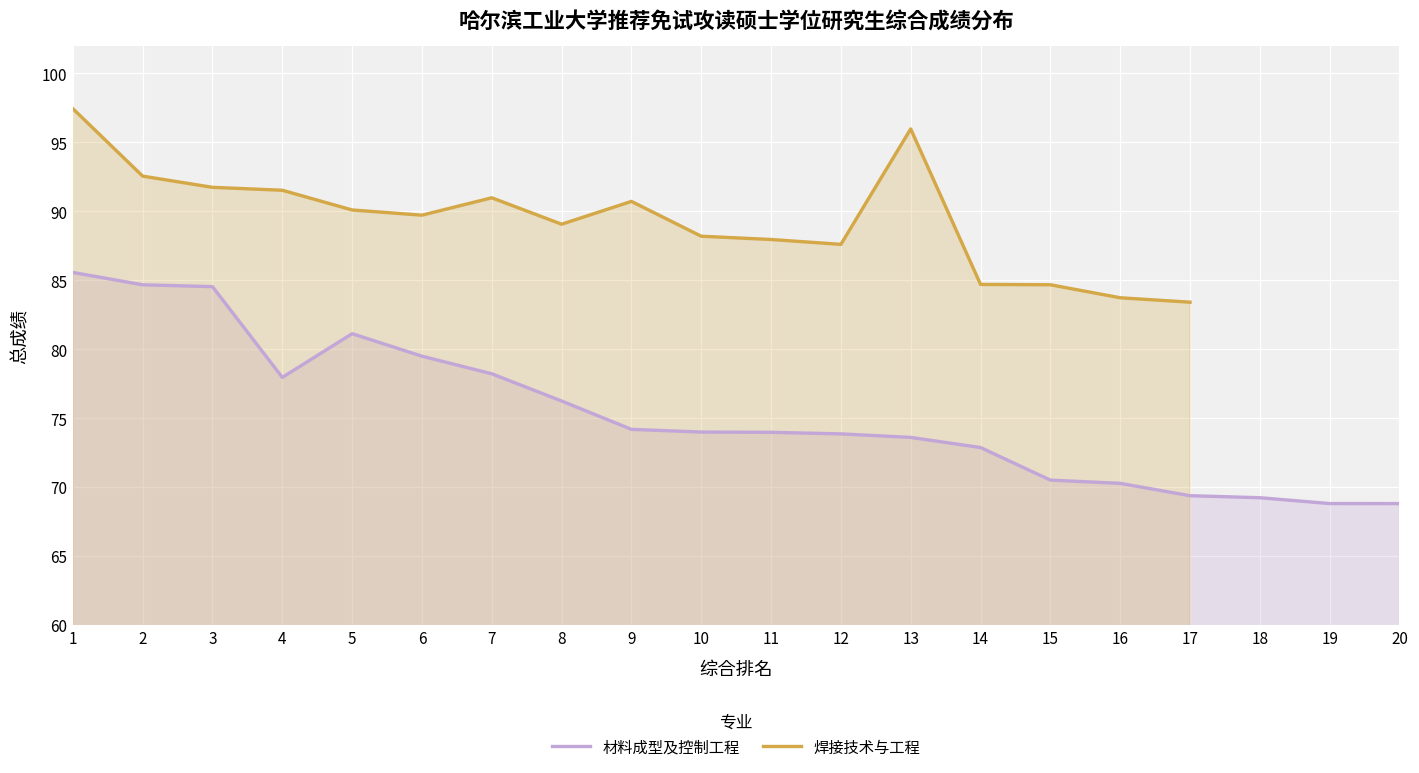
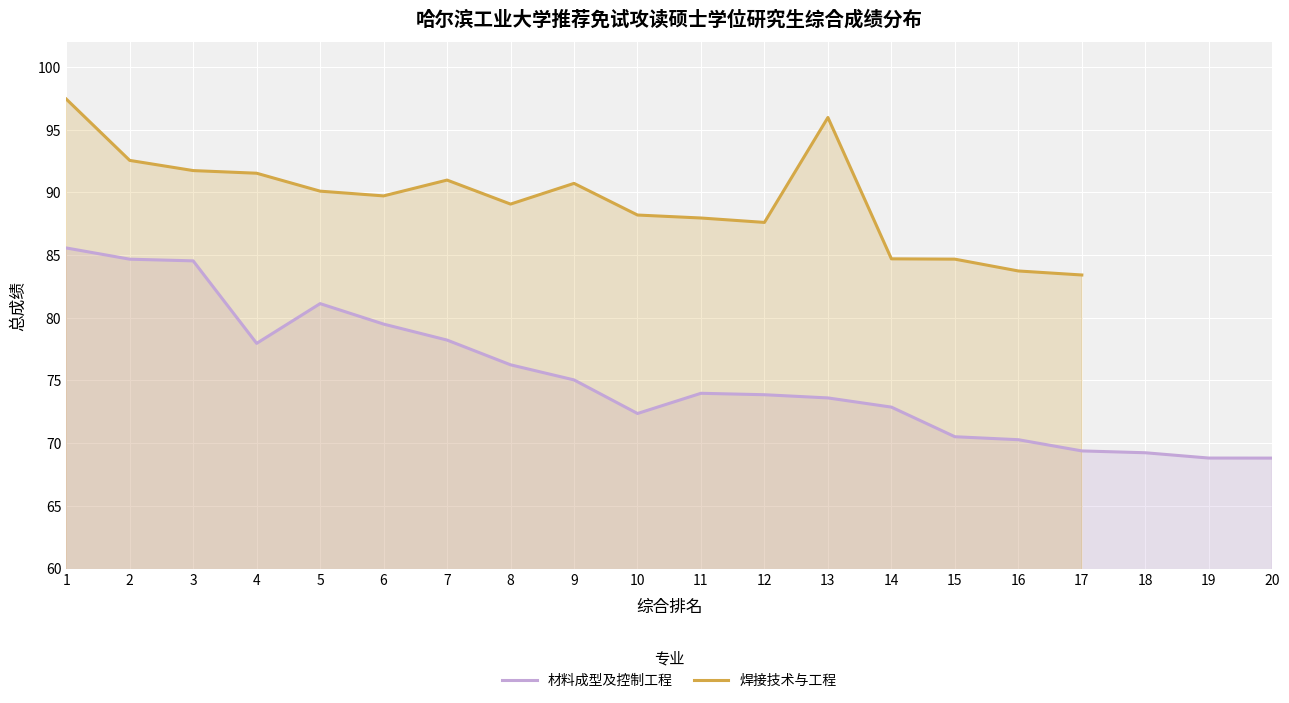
  {
    "材料成型及控制工程": {
      "1": 85.6,
      "2": 84.7,
      "3": 84.5,
      "4": 78.0,
      "5": 81.1,
      "6": 79.5,
      "7": 78.2,
      "8": 76.2,
-     "9": 74.2,
-     "10": 74.0,
+     "9": 75.0,
+     "10": 72.4,
      "11": 74.0,
      "12": 73.9,
      "13": 73.6,
      "14": 72.9,
      "15": 70.5,
      "16": 70.3,
      "17": 69.4,
      "18": 69.2,
      "19": 68.8,
      "20": 68.8
    },
    "焊接技术与工程": {
      "1": 97.4,
      "2": 92.5,
      "3": 91.7,
      "4": 91.5,
      "5": 90.1,
      "6": 89.7,
      "7": 91.0,
      "8": 89.1,
      "9": 90.7,
      "10": 88.2,
      "11": 88.0,
      "12": 87.6,
      "13": 96.0,
      "14": 84.7,
      "15": 84.7,
      "16": 83.7,
      "17": 83.4
    }
  }
